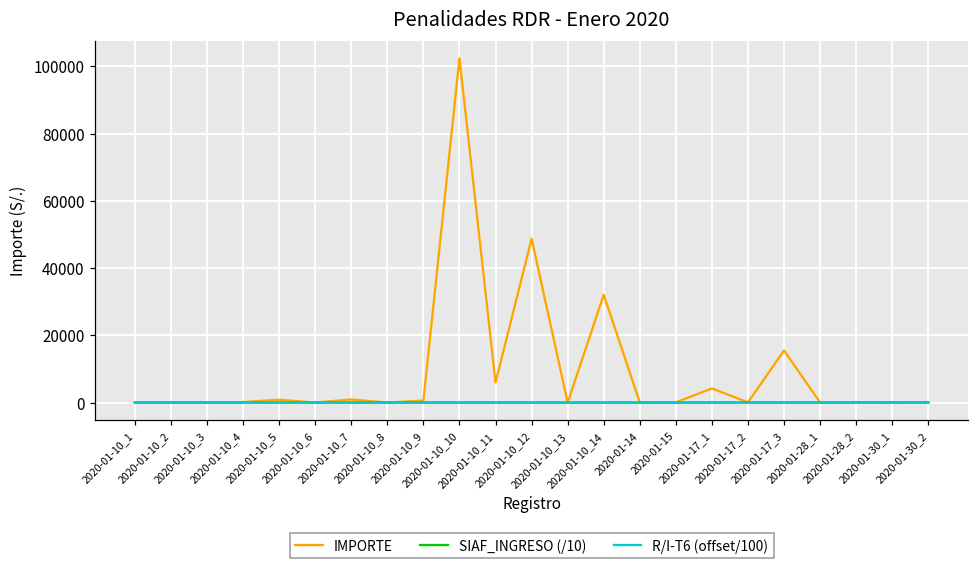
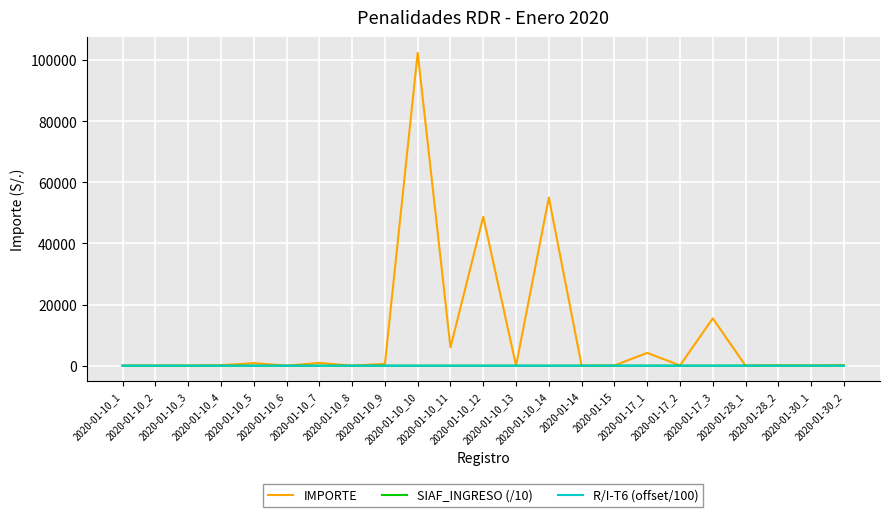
  {
    "IMPORTE": {
      "2020-01-10_7": 1000,
      "2020-01-10_10": 102000,
      "2020-01-10_11": 6000,
      "2020-01-10_12": 49000,
-     "2020-01-10_14": 32000,
+     "2020-01-10_14": 55000,
      "2020-01-17_1": 4000,
      "2020-01-17_3": 15000
    },
    "R/I-T6 (offset/100)": {
      "2020-01-10_7": 0,
      "2020-01-10_10": 0,
      "2020-01-10_11": 0,
      "2020-01-10_12": 0,
      "2020-01-10_14": 0,
      "2020-01-17_1": 0,
      "2020-01-17_3": 0
    }
  }
